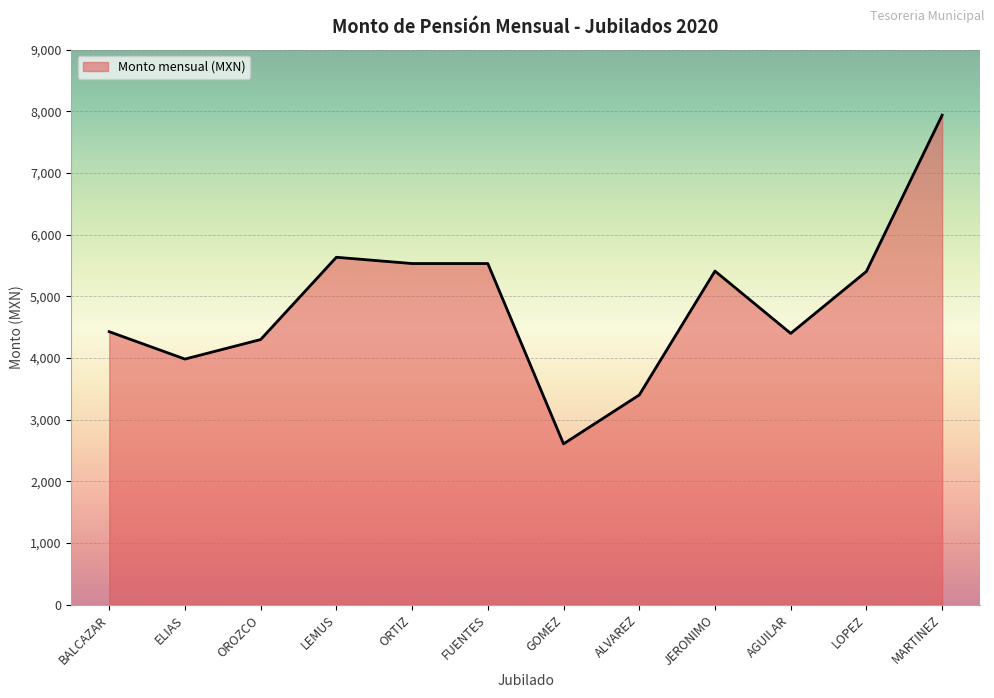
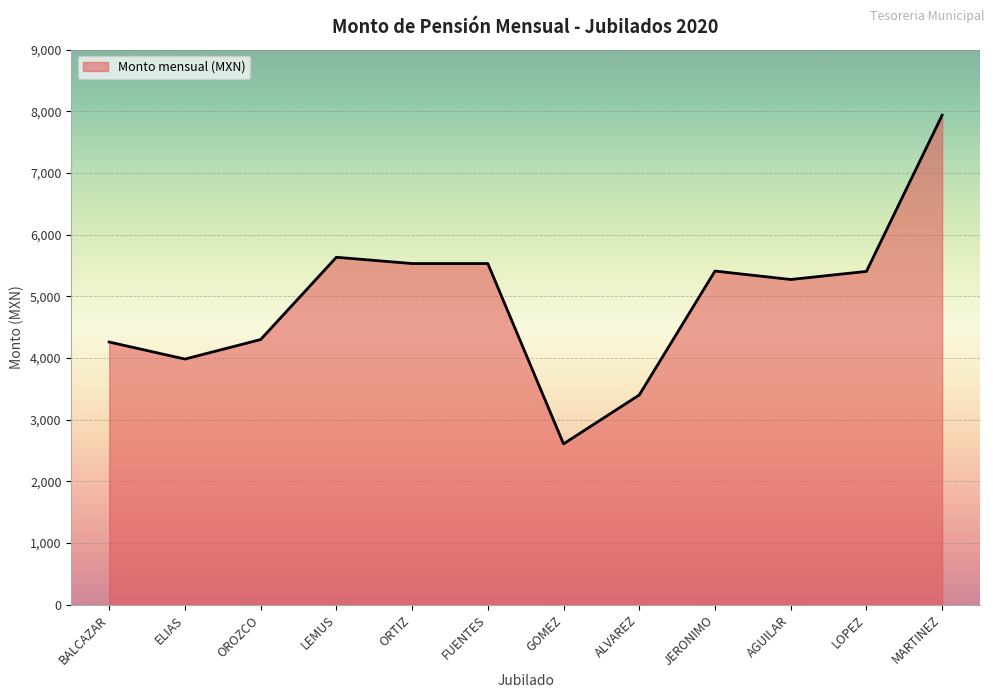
  {
-   "BALCAZAR": "4,400",
+   "BALCAZAR": "4,300",
    "ELIAS": "4,000",
    "OROZCO": "4,300",
    "LEMUS": "5,600",
    "ORTIZ": "5,500",
    "FUENTES": "5,500",
    "GOMEZ": "2,600",
    "ALVAREZ": "3,400",
    "JERONIMO": "5,400",
-   "AGUILAR": "4,400",
+   "AGUILAR": "5,300",
    "LOPEZ": "5,400",
    "MARTINEZ": "7,900"
  }
